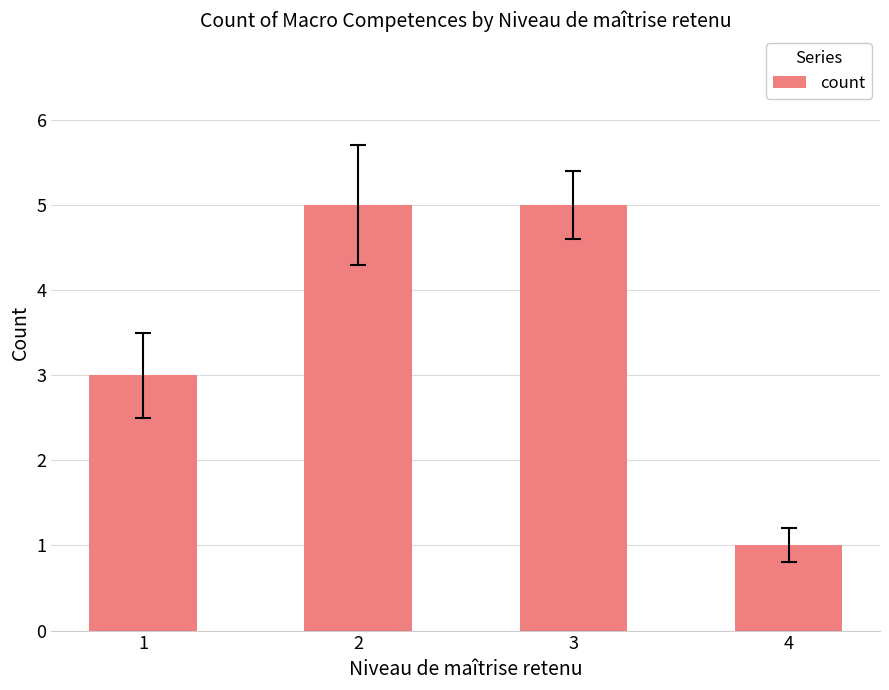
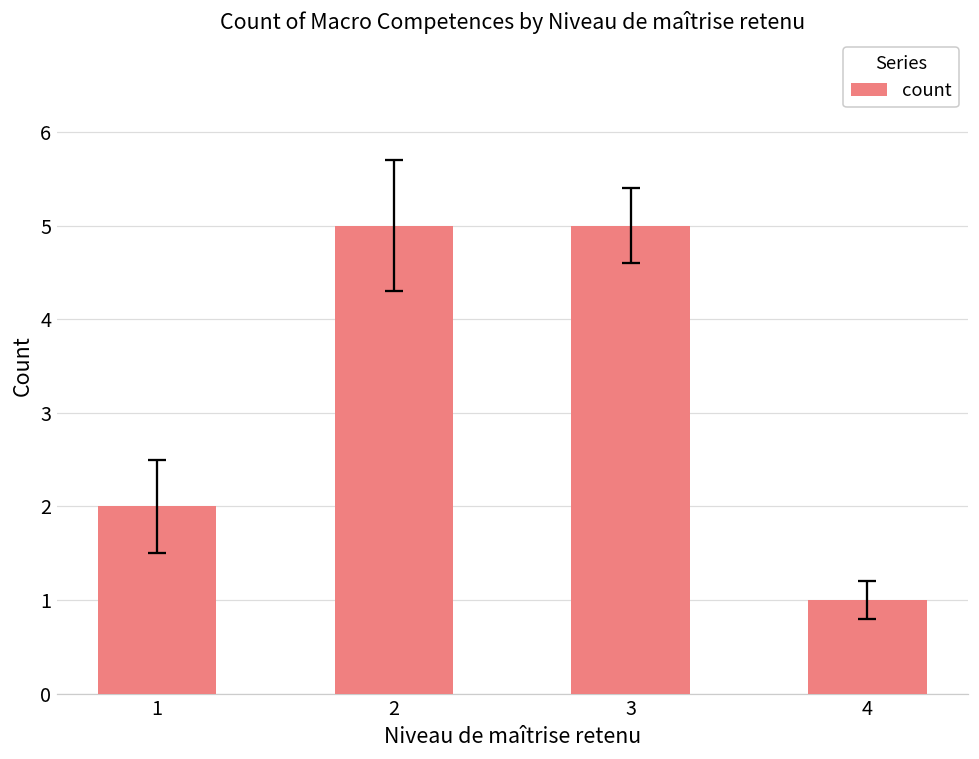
  {
    "count": {
-     "1": 3,
+     "1": 2,
      "2": 5,
      "3": 5,
      "4": 1
    }
  }
